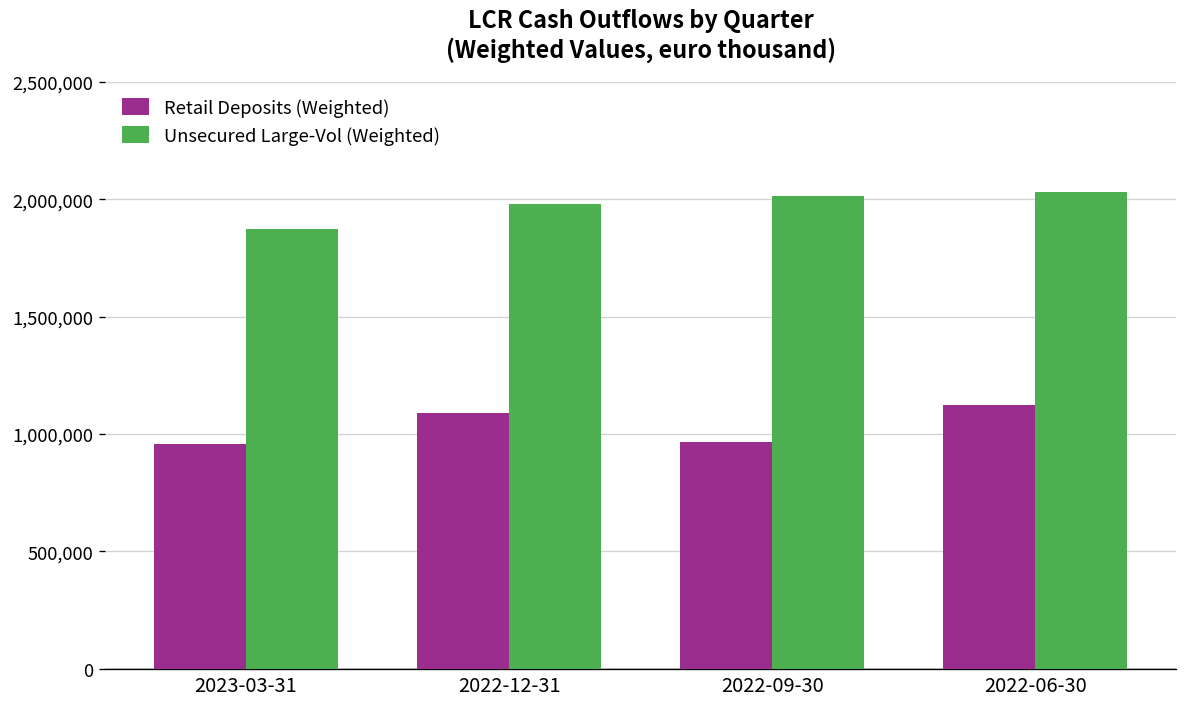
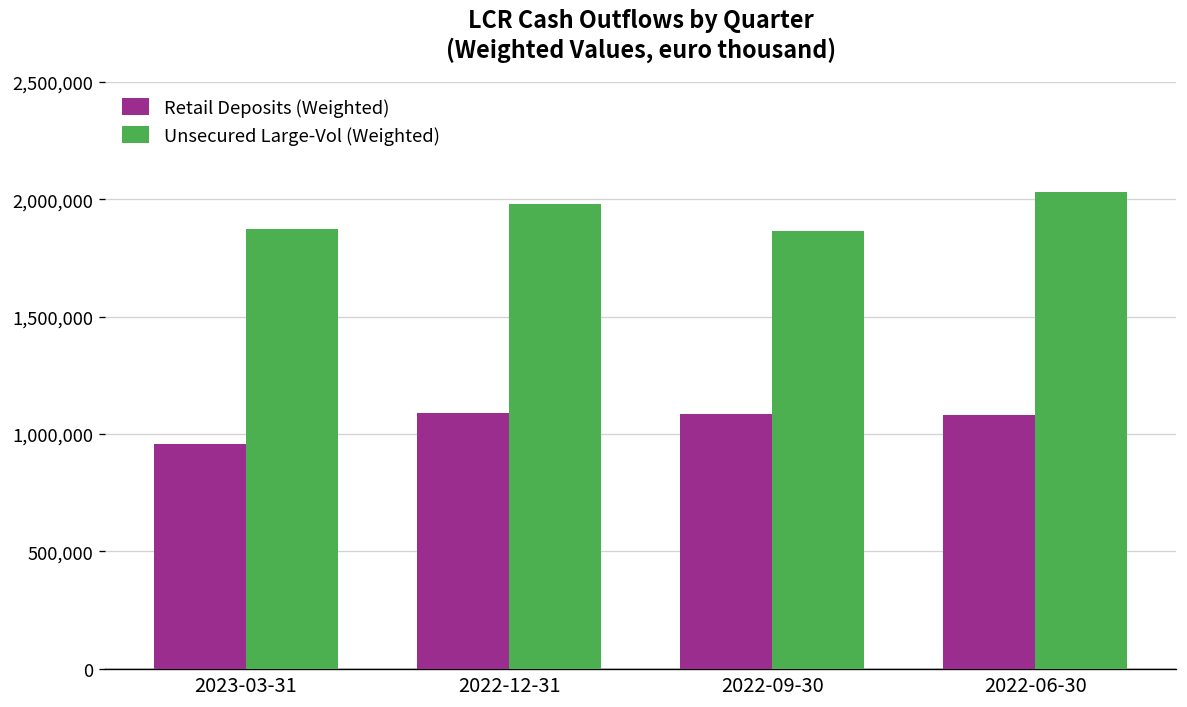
  {
    "Retail Deposits (Weighted)": {
      "2023-03-31": "960,000",
      "2022-12-31": "1,090,000",
-     "2022-09-30": "960,000",
-     "2022-06-30": "1,120,000"
+     "2022-09-30": "1,090,000",
+     "2022-06-30": "1,080,000"
    },
    "Unsecured Large-Vol (Weighted)": {
      "2023-03-31": "1,870,000",
      "2022-12-31": "1,980,000",
-     "2022-09-30": "2,010,000",
+     "2022-09-30": "1,860,000",
      "2022-06-30": "2,030,000"
    }
  }
